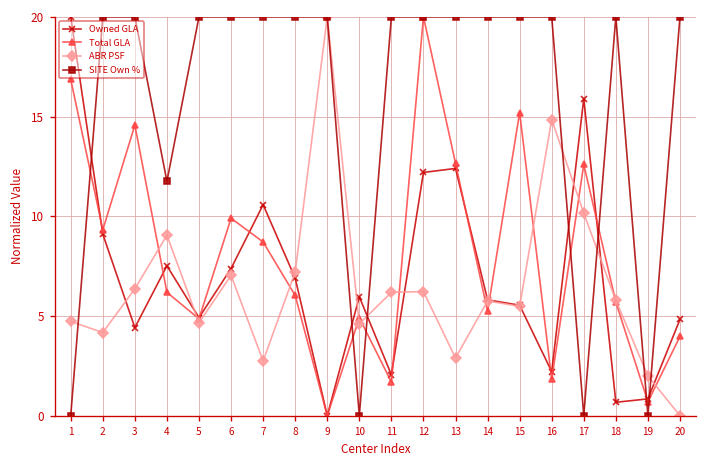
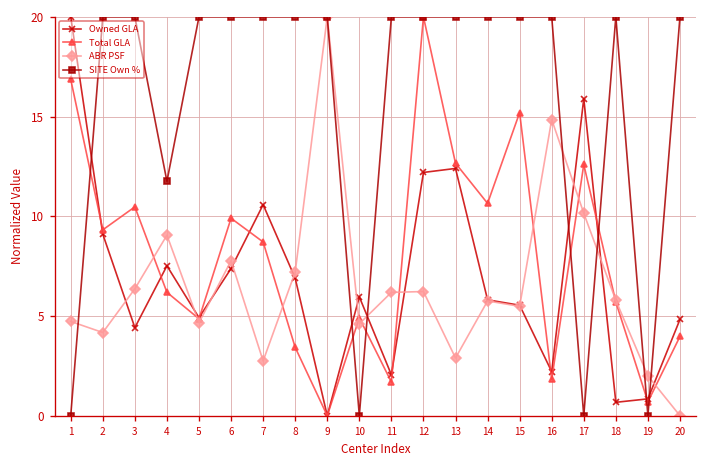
  {
    "Total GLA": {
      "2": 9.3,
-     "3": 14.6,
+     "3": 10.5,
      "4": 6.2,
      "6": 9.9,
      "7": 8.7,
-     "8": 6.0,
+     "8": 3.4,
      "10": 4.9,
      "11": 1.7,
      "13": 12.7,
-     "14": 5.2,
+     "14": 10.6,
      "15": 15.2,
      "16": 1.8,
      "17": 12.6,
      "20": 4.0
    },
    "ABR PSF": {
      "1": 4.7,
      "2": 4.2,
      "3": 6.4,
      "4": 9.0,
      "5": 4.7,
-     "6": 7.0,
+     "6": 7.8,
      "7": 2.7,
      "8": 7.2,
      "10": 4.6,
      "11": 6.2,
      "12": 6.2,
      "13": 2.9,
      "16": 14.9,
      "17": 10.2,
      "19": 2.0,
      "20": 0.0
    }
  }
